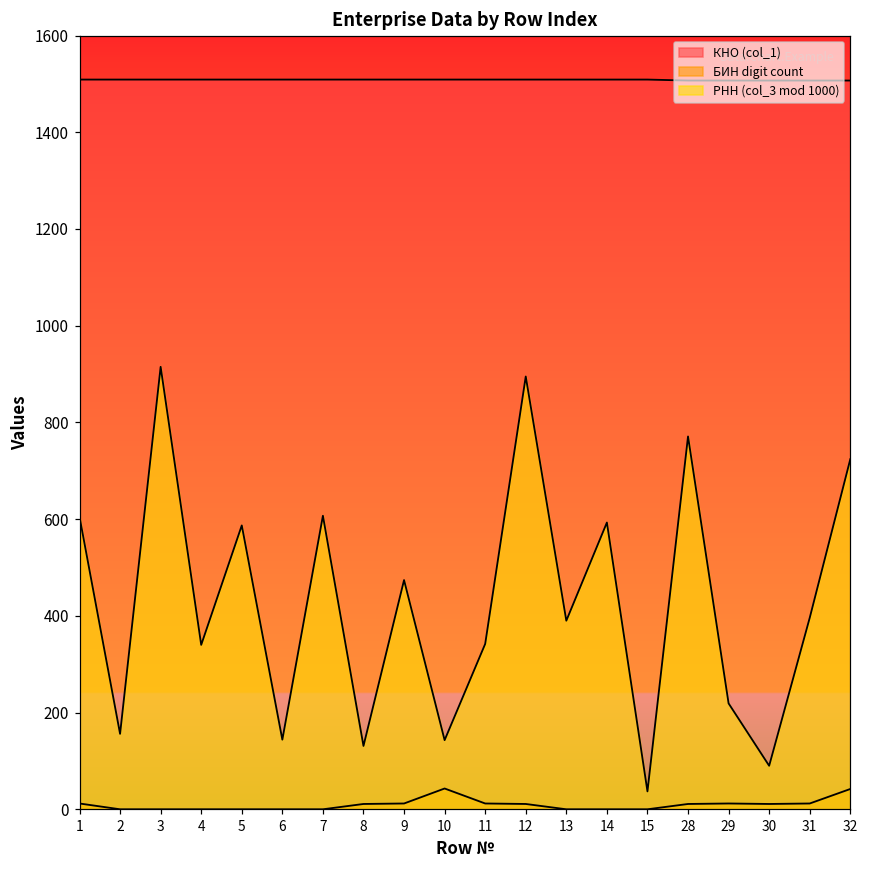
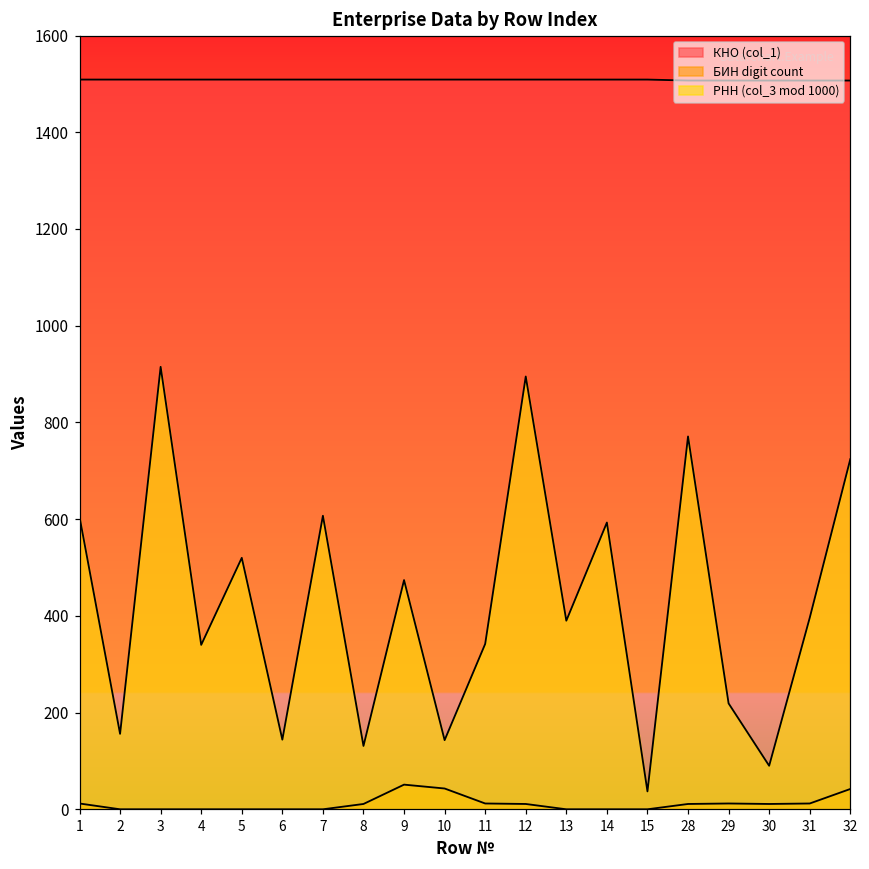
  {
    "КНО (col_1)": {
      "1": 1510,
      "2": 1510,
      "3": 1510,
      "4": 1510,
      "5": 1510,
      "6": 1510,
      "7": 1510,
      "8": 1510,
      "9": 1510,
      "10": 1510,
      "11": 1510,
      "12": 1510,
      "13": 1510,
      "14": 1510,
      "15": 1510,
      "32": 1510
    },
    "БИН digit count": {
      "1": 10,
      "2": 0,
      "3": 0,
      "4": 0,
      "5": 0,
      "6": 0,
      "7": 0,
      "8": 10,
-     "9": 10,
+     "9": 50,
      "10": 40,
      "11": 10,
      "12": 10,
      "13": 0,
      "14": 0,
      "15": 0,
      "28": 10,
      "29": 10,
      "30": 10,
      "31": 10,
      "32": 40
    },
    "РНН (col_3 mod 1000)": {
      "1": 610,
      "2": 160,
      "3": 920,
      "4": 340,
-     "5": 590,
+     "5": 520,
      "6": 140,
      "7": 610,
      "8": 130,
      "9": 470,
      "10": 140,
      "11": 340,
      "12": 900,
      "13": 390,
      "14": 590,
      "15": 40,
      "28": 770,
      "29": 220,
      "30": 90,
      "31": 400,
      "32": 720
    }
  }
